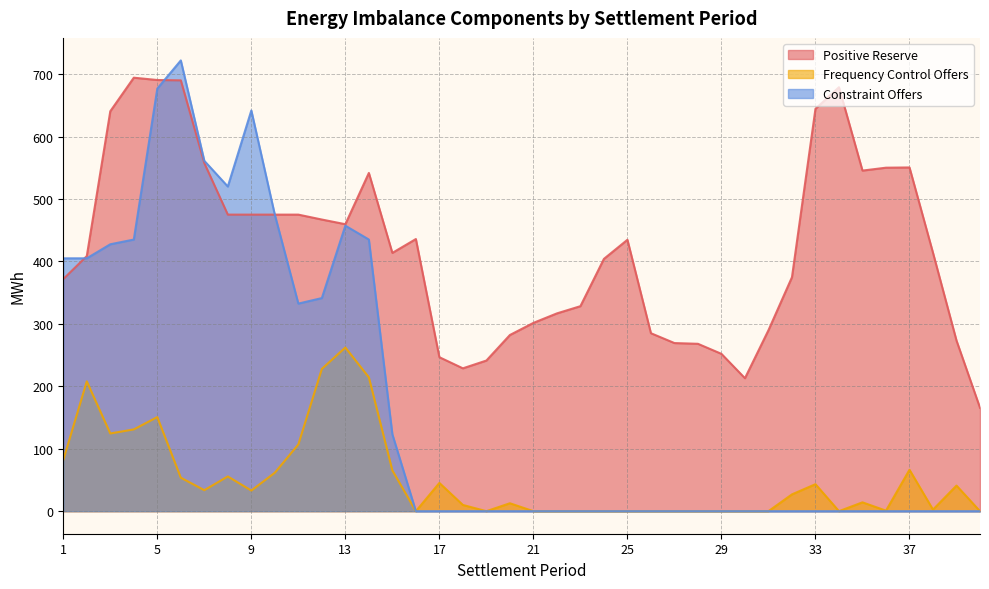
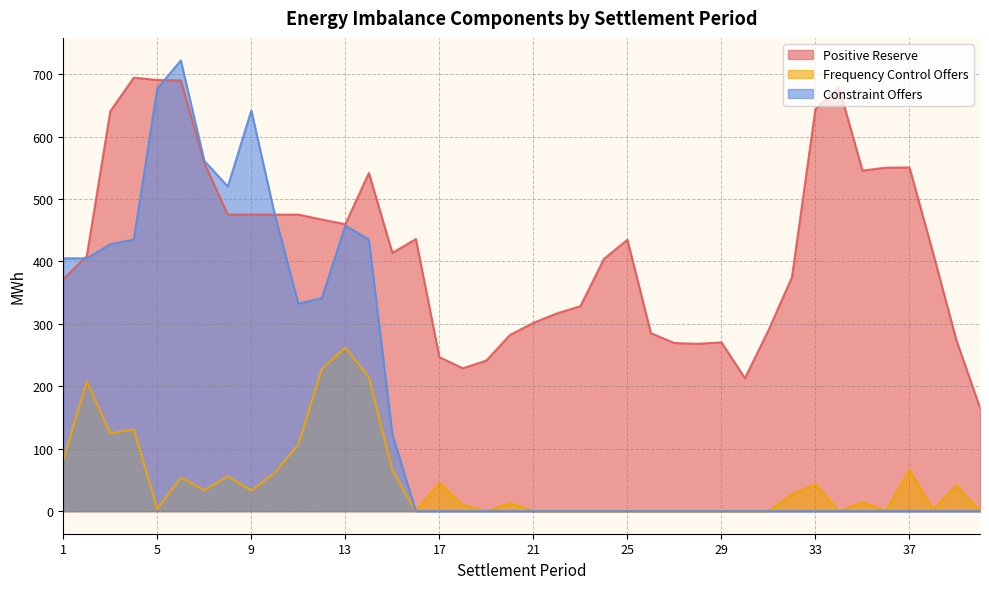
  {
    "Positive Reserve": {
      "1": 370,
      "5": 690,
      "9": 480,
      "17": 250,
      "21": 300,
      "25": 430,
-     "29": 250,
+     "29": 270,
      "33": 640,
      "37": 550
    },
    "Frequency Control Offers": {
      "1": 80,
-     "5": 150,
+     "5": 0,
      "9": 30,
      "13": 260,
      "17": 50,
      "33": 40,
      "37": 70
    },
    "Constraint Offers": {
      "1": 410,
      "5": 680,
      "9": 640,
      "17": 0,
      "33": 0,
      "37": 0
    }
  }
